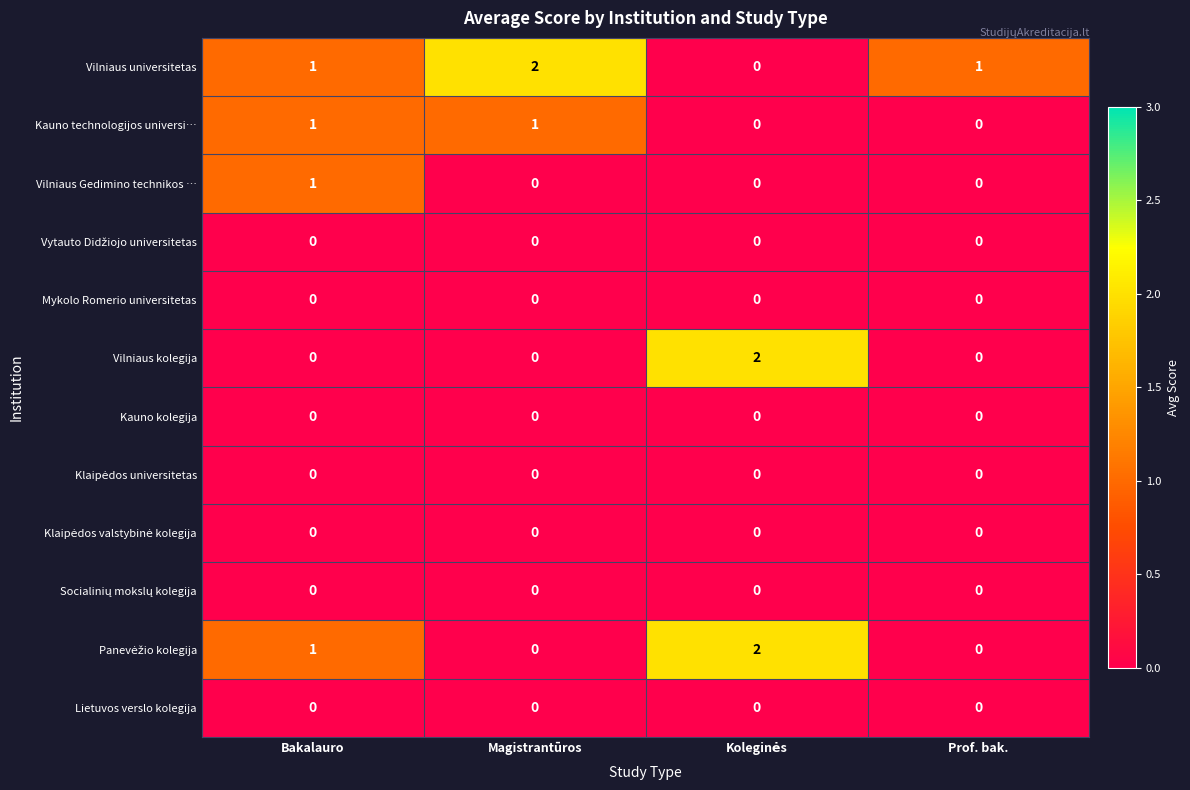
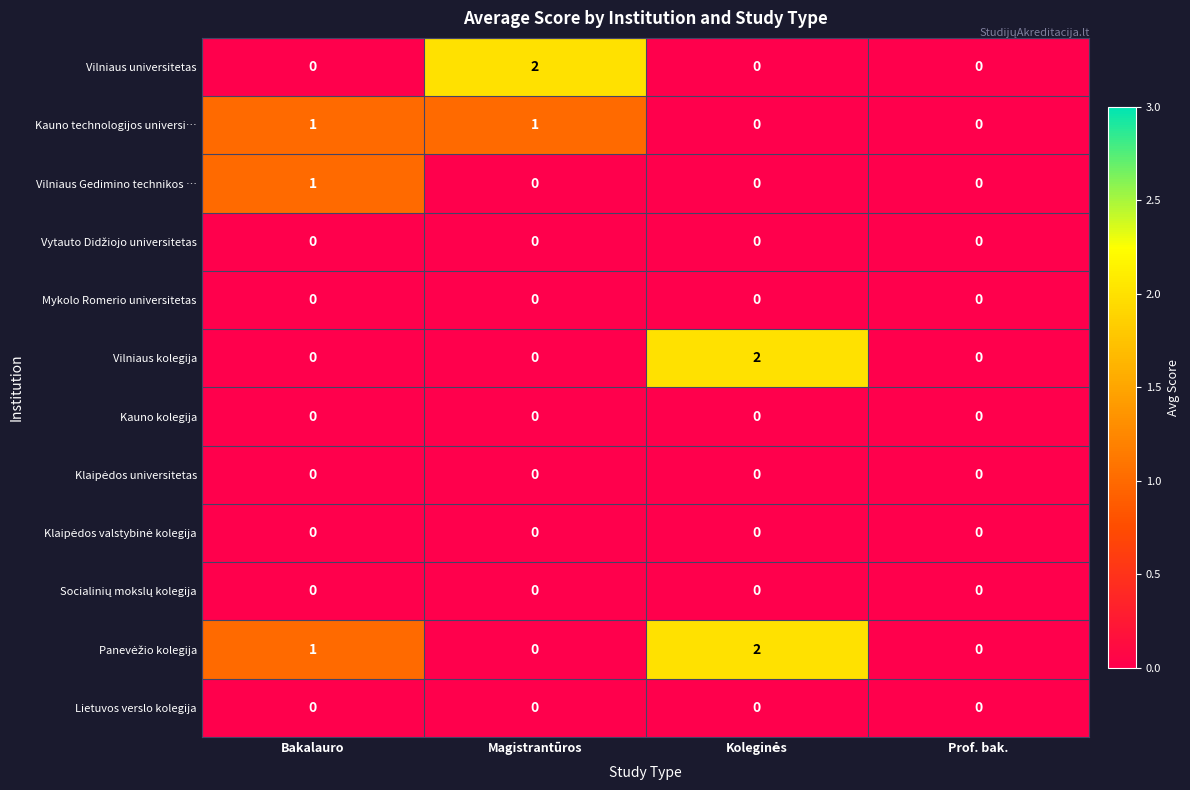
  {
    "Vilniaus universitetas": {
-     "Bakalauro": 1,
+     "Bakalauro": 0,
      "Magistrantūros": 2,
      "Koleginės": 0,
-     "Prof. bak.": 1
+     "Prof. bak.": 0
    },
    "Kauno technologijos universi…": {
      "Bakalauro": 1,
      "Magistrantūros": 1,
      "Koleginės": 0,
      "Prof. bak.": 0
    },
    "Vilniaus Gedimino technikos …": {
      "Bakalauro": 1,
      "Magistrantūros": 0,
      "Koleginės": 0,
      "Prof. bak.": 0
    },
    "Vytauto Didžiojo universitetas": {
      "Bakalauro": 0,
      "Magistrantūros": 0,
      "Koleginės": 0,
      "Prof. bak.": 0
    },
    "Mykolo Romerio universitetas": {
      "Bakalauro": 0,
      "Magistrantūros": 0,
      "Koleginės": 0,
      "Prof. bak.": 0
    },
    "Vilniaus kolegija": {
      "Bakalauro": 0,
      "Magistrantūros": 0,
      "Koleginės": 2,
      "Prof. bak.": 0
    },
    "Kauno kolegija": {
      "Bakalauro": 0,
      "Magistrantūros": 0,
      "Koleginės": 0,
      "Prof. bak.": 0
    },
    "Klaipėdos universitetas": {
      "Bakalauro": 0,
      "Magistrantūros": 0,
      "Koleginės": 0,
      "Prof. bak.": 0
    },
    "Klaipėdos valstybinė kolegija": {
      "Bakalauro": 0,
      "Magistrantūros": 0,
      "Koleginės": 0,
      "Prof. bak.": 0
    },
    "Socialinių mokslų kolegija": {
      "Bakalauro": 0,
      "Magistrantūros": 0,
      "Koleginės": 0,
      "Prof. bak.": 0
    },
    "Panevėžio kolegija": {
      "Bakalauro": 1,
      "Magistrantūros": 0,
      "Koleginės": 2,
      "Prof. bak.": 0
    },
    "Lietuvos verslo kolegija": {
      "Bakalauro": 0,
      "Magistrantūros": 0,
      "Koleginės": 0,
      "Prof. bak.": 0
    }
  }
